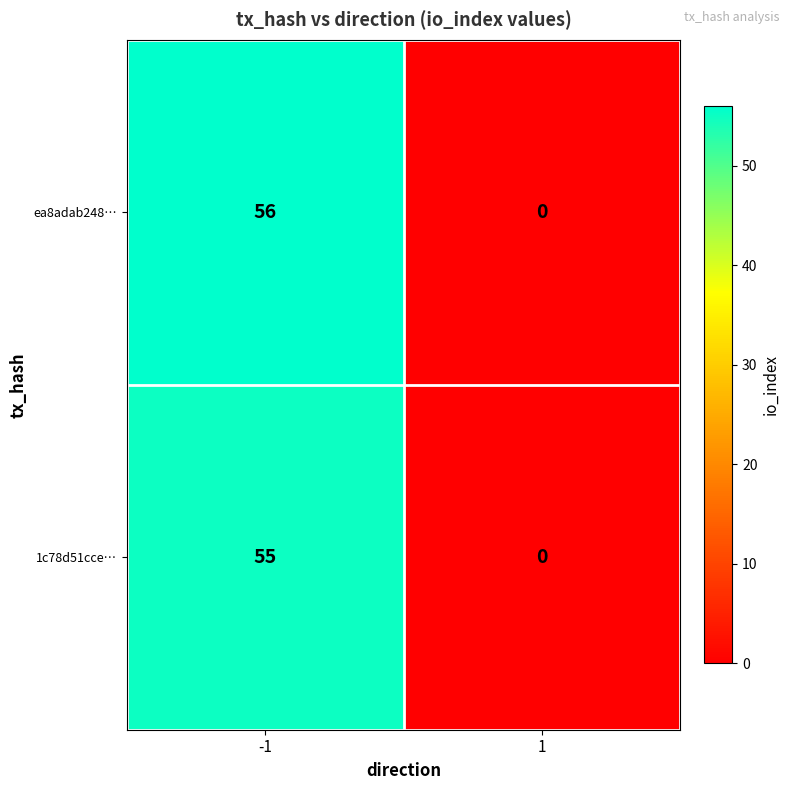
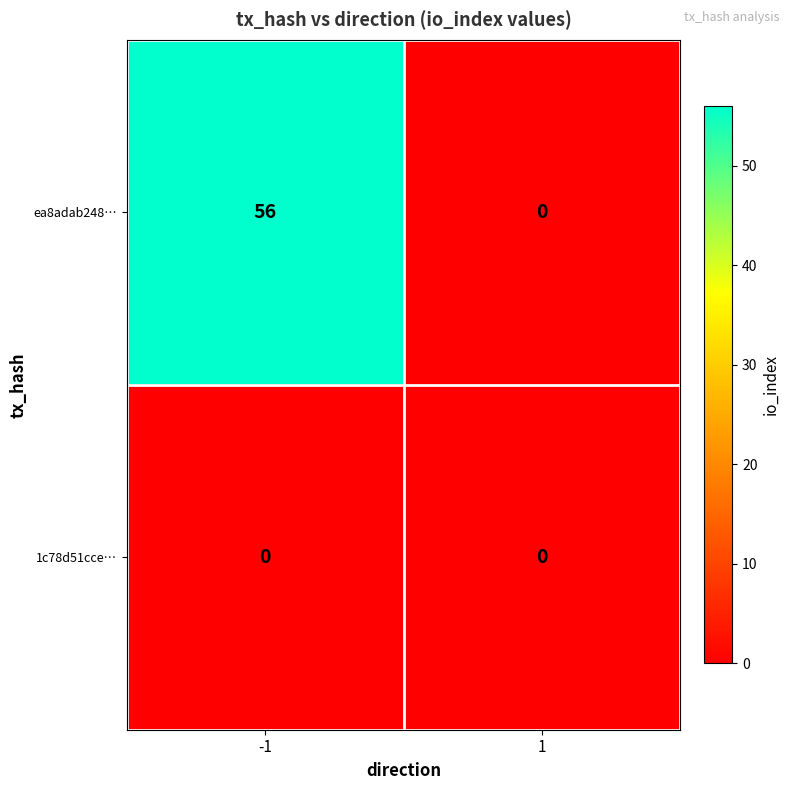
  {
    "ea8adab248…": {
      "-1": 56,
      "1": 0
    },
    "1c78d51cce…": {
-     "-1": 55,
+     "-1": 0,
      "1": 0
    }
  }
